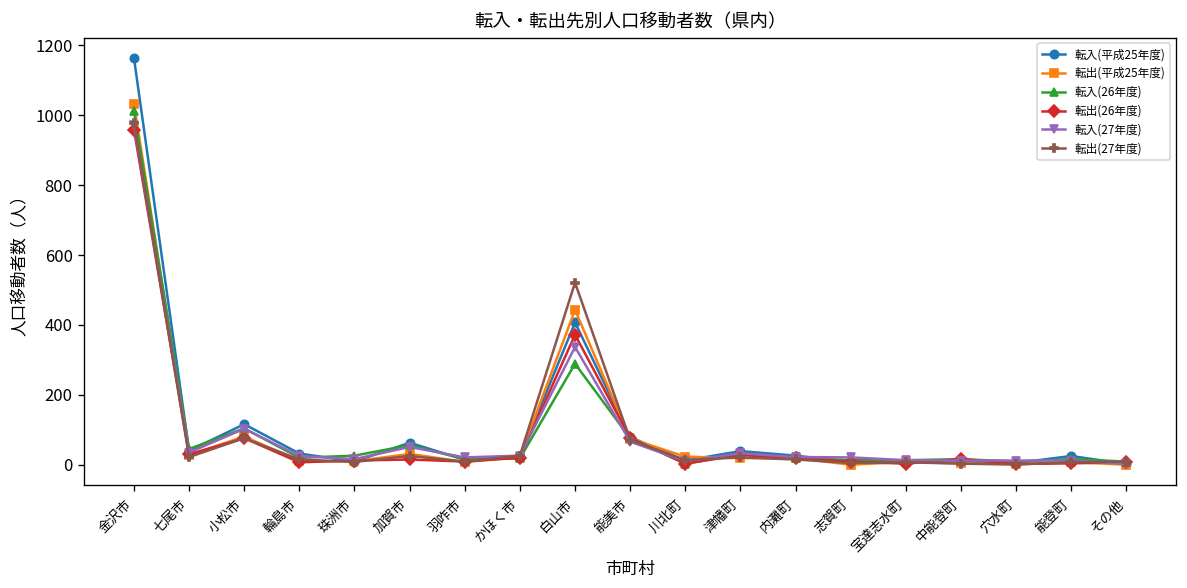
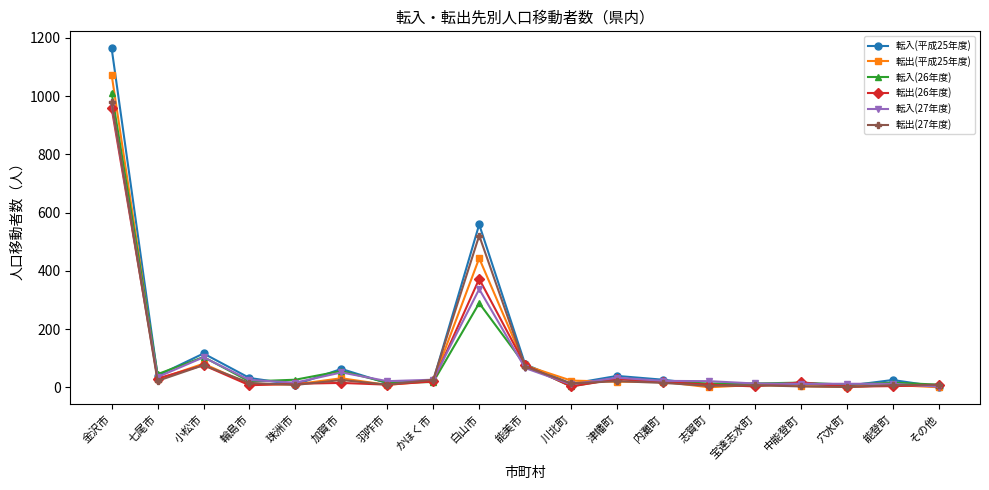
  {
    "転入(平成25年度)": {
      "金沢市": 1160,
      "小松市": 120,
-     "白山市": 410,
+     "白山市": 560,
      "能登町": 30
    },
    "転出(平成25年度)": {
-     "金沢市": 1030,
+     "金沢市": 1070,
      "白山市": 440,
      "川北町": 20
    },
    "転入(26年度)": {
      "金沢市": 1010,
      "珠洲市": 30,
      "白山市": 290
    },
    "転出(26年度)": {
      "金沢市": 960,
      "加賀市": 20,
      "白山市": 370
    },
    "転入(27年度)": {
      "白山市": 340
    },
    "転出(27年度)": {
      "白山市": 520
    }
  }
